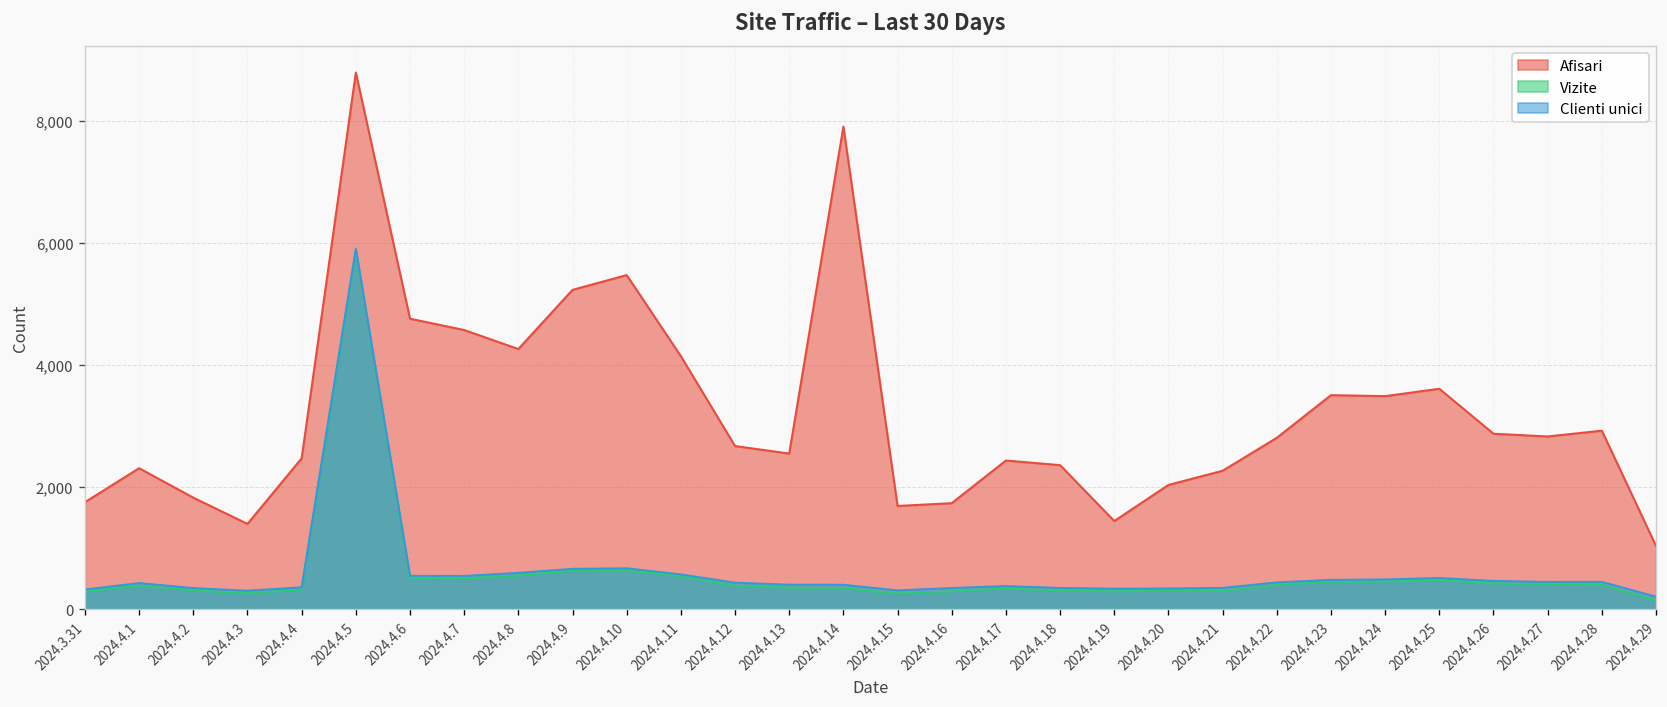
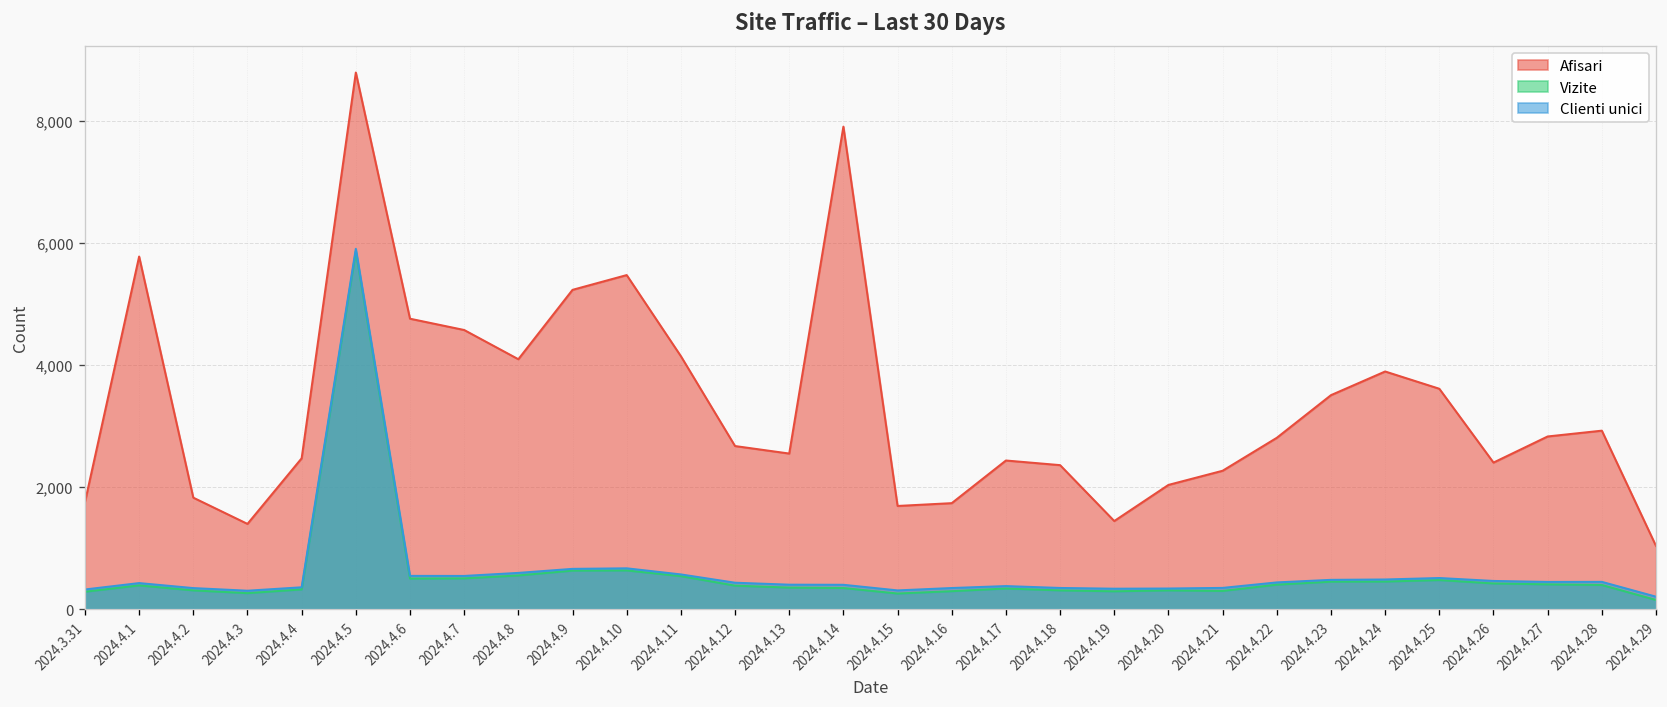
  {
    "Afisari": {
      "2024.3.31": "1,800",
-     "2024.4.1": "2,300",
+     "2024.4.1": "5,800",
      "2024.4.2": "1,800",
      "2024.4.3": "1,400",
      "2024.4.4": "2,500",
      "2024.4.5": "8,800",
      "2024.4.6": "4,800",
      "2024.4.7": "4,600",
-     "2024.4.8": "4,300",
+     "2024.4.8": "4,100",
      "2024.4.9": "5,200",
      "2024.4.10": "5,500",
      "2024.4.11": "4,100",
      "2024.4.12": "2,700",
      "2024.4.13": "2,500",
      "2024.4.14": "7,900",
      "2024.4.15": "1,700",
      "2024.4.16": "1,700",
      "2024.4.17": "2,400",
      "2024.4.18": "2,400",
      "2024.4.19": "1,400",
      "2024.4.20": "2,000",
      "2024.4.21": "2,300",
      "2024.4.22": "2,800",
      "2024.4.23": "3,500",
-     "2024.4.24": "3,500",
+     "2024.4.24": "3,900",
      "2024.4.25": "3,600",
-     "2024.4.26": "2,900",
+     "2024.4.26": "2,400",
      "2024.4.27": "2,800",
      "2024.4.28": "2,900",
      "2024.4.29": "1,000"
    },
    "Vizite": {
      "2024.4.14": "300",
      "2024.4.15": "300",
      "2024.4.16": "300",
      "2024.4.21": "300",
      "2024.4.28": "400",
      "2024.4.29": "100"
    },
    "Clienti unici": {
      "2024.4.14": "400",
      "2024.4.15": "300",
      "2024.4.16": "300",
      "2024.4.21": "300",
      "2024.4.28": "400",
      "2024.4.29": "200"
    }
  }
